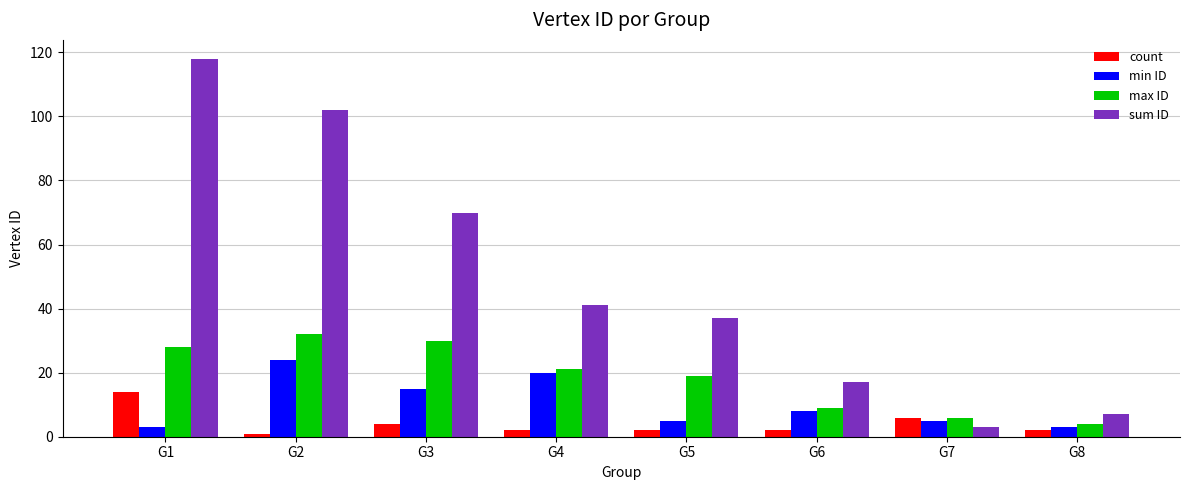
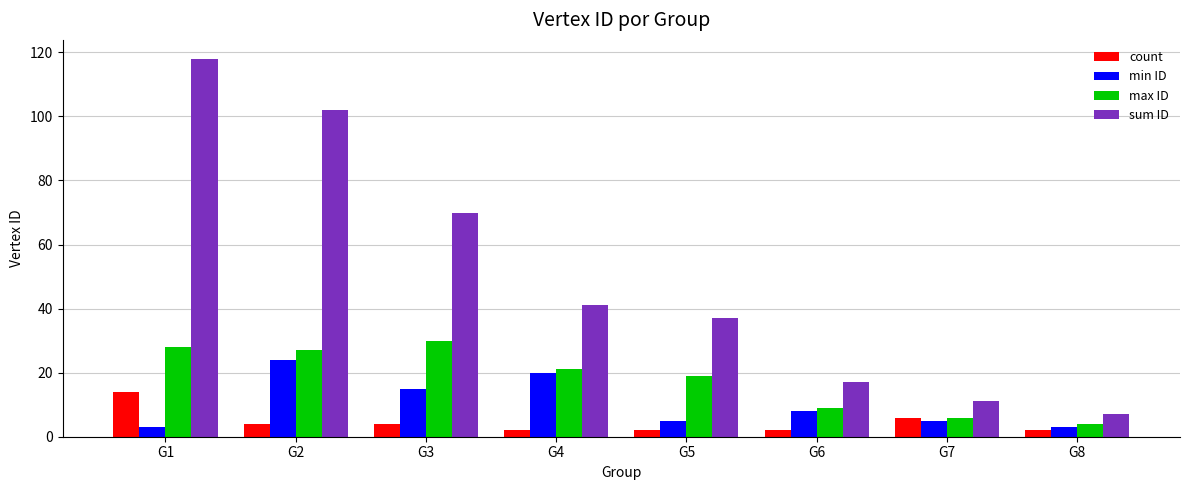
  {
    "count": {
      "G1": 14,
-     "G2": 1,
+     "G2": 4,
      "G3": 4,
      "G4": 2,
      "G5": 2,
      "G6": 2,
      "G7": 6,
      "G8": 2
    },
    "min ID": {
      "G1": 3,
      "G2": 24,
      "G3": 15,
      "G4": 20,
      "G5": 5,
      "G6": 8,
      "G7": 5,
      "G8": 3
    },
    "max ID": {
      "G1": 28,
-     "G2": 32,
+     "G2": 27,
      "G3": 30,
      "G4": 21,
      "G5": 19,
      "G6": 9,
      "G7": 6,
      "G8": 4
    },
    "sum ID": {
      "G1": 118,
      "G2": 102,
      "G3": 70,
      "G4": 41,
      "G5": 37,
      "G6": 17,
-     "G7": 3,
+     "G7": 11,
      "G8": 7
    }
  }
